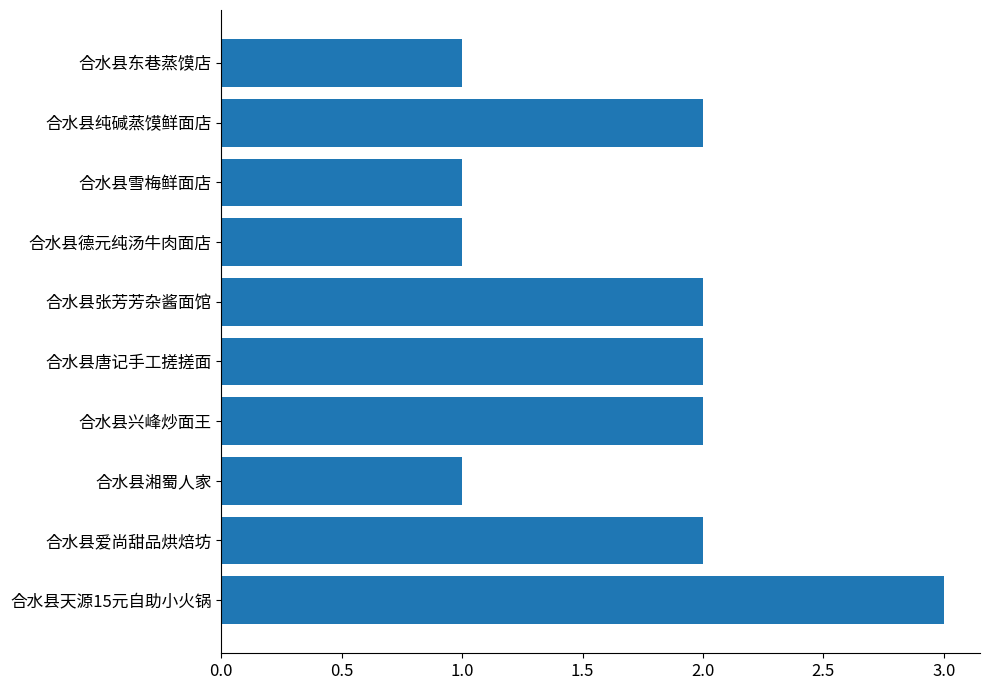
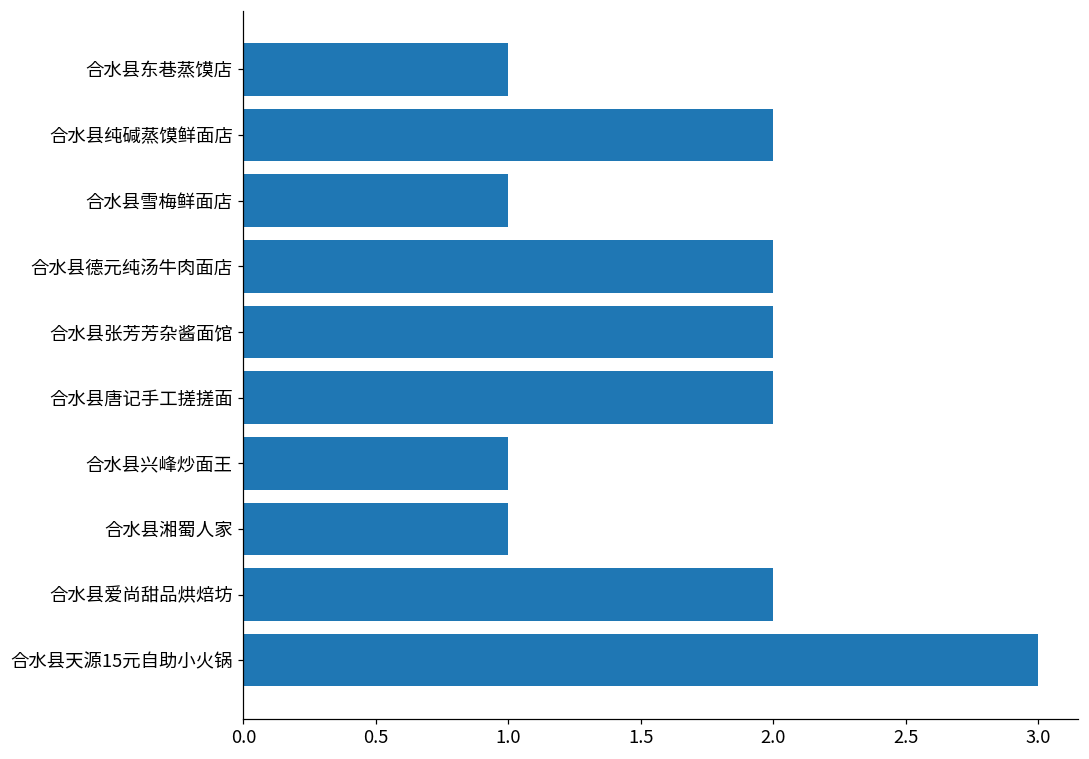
  {
    "合水县东巷蒸馍店": 1,
    "合水县纯碱蒸馍鲜面店": 2,
    "合水县雪梅鲜面店": 1,
-   "合水县德元纯汤牛肉面店": 1,
+   "合水县德元纯汤牛肉面店": 2,
    "合水县张芳芳杂酱面馆": 2,
    "合水县唐记手工搓搓面": 2,
-   "合水县兴峰炒面王": 2,
+   "合水县兴峰炒面王": 1,
    "合水县湘蜀人家": 1,
    "合水县爱尚甜品烘焙坊": 2,
    "合水县天源15元自助小火锅": 3
  }
